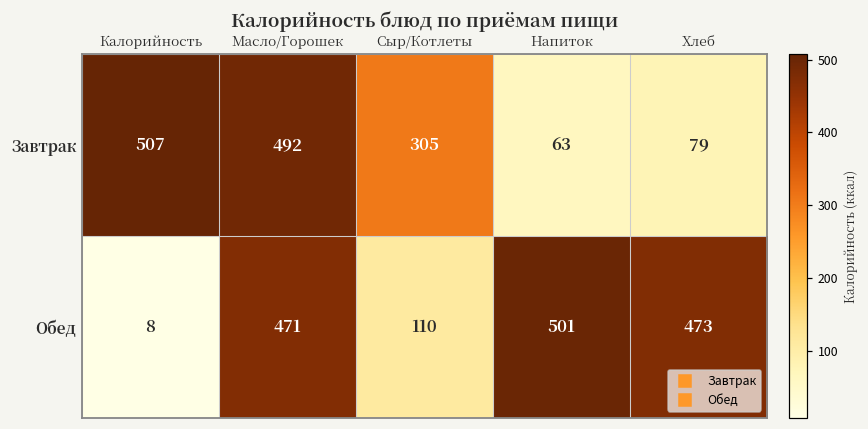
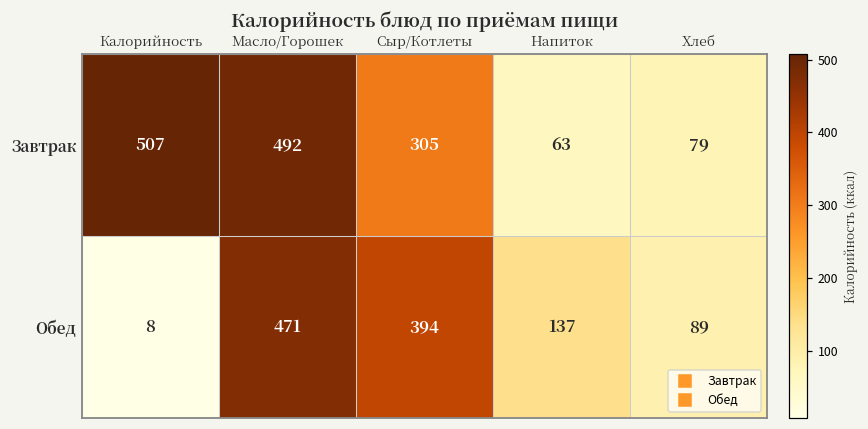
  {
    "Завтрак": {
      "Калорийность": 507,
      "Масло/Горошек": 492,
      "Сыр/Котлеты": 305,
      "Напиток": 63,
      "Хлеб": 79
    },
    "Обед": {
      "Калорийность": 8,
      "Масло/Горошек": 471,
-     "Сыр/Котлеты": 110,
-     "Напиток": 501,
-     "Хлеб": 473
+     "Сыр/Котлеты": 394,
+     "Напиток": 137,
+     "Хлеб": 89
    }
  }
